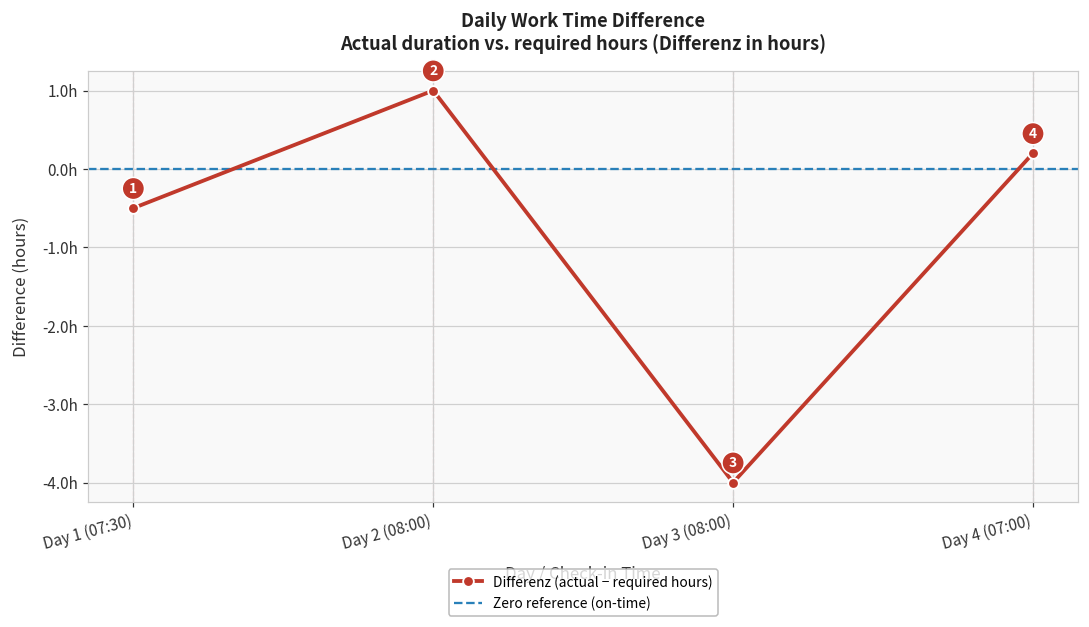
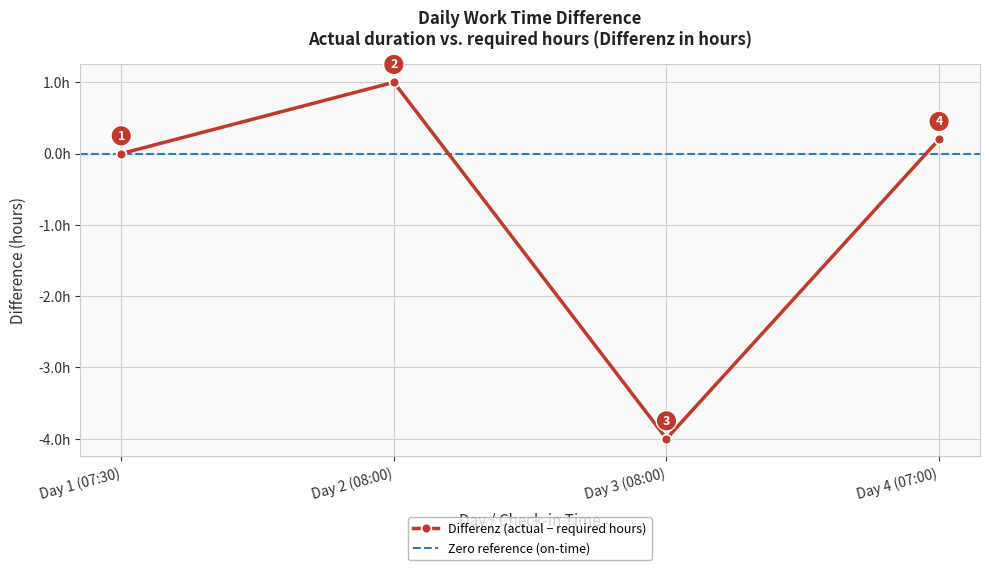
  {
-   "Day 1 (07:30)": "-0.5h"
+   "Day 1 (07:30)": "0.0h"
  }
